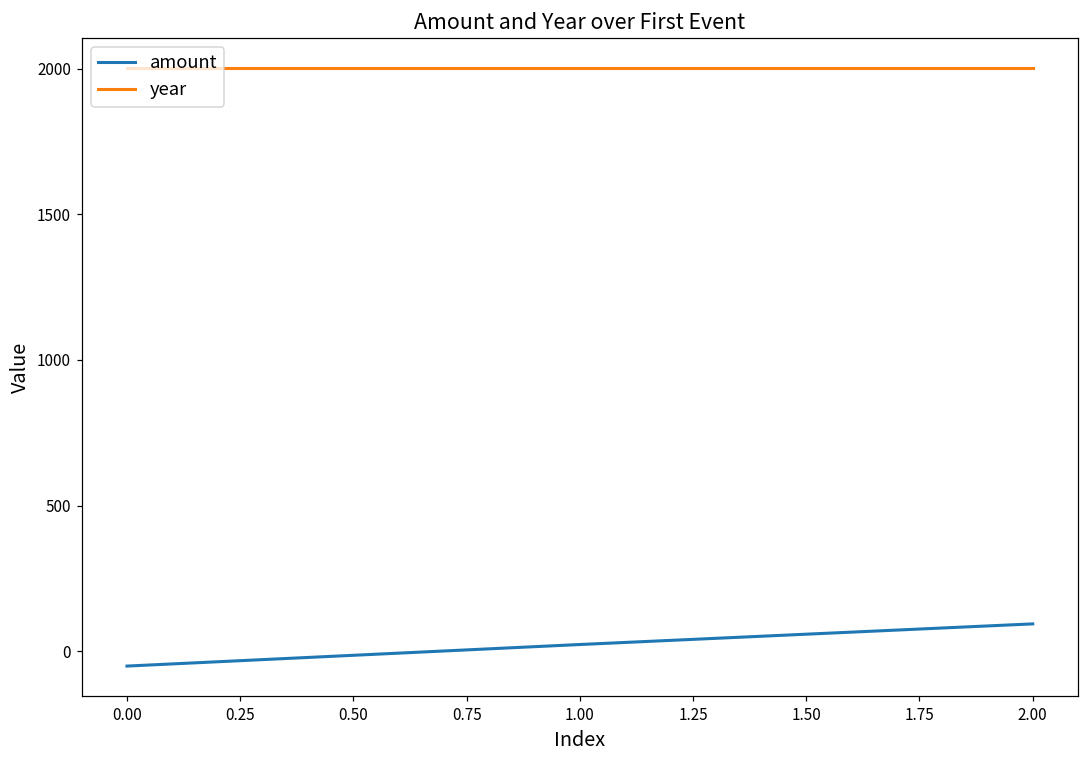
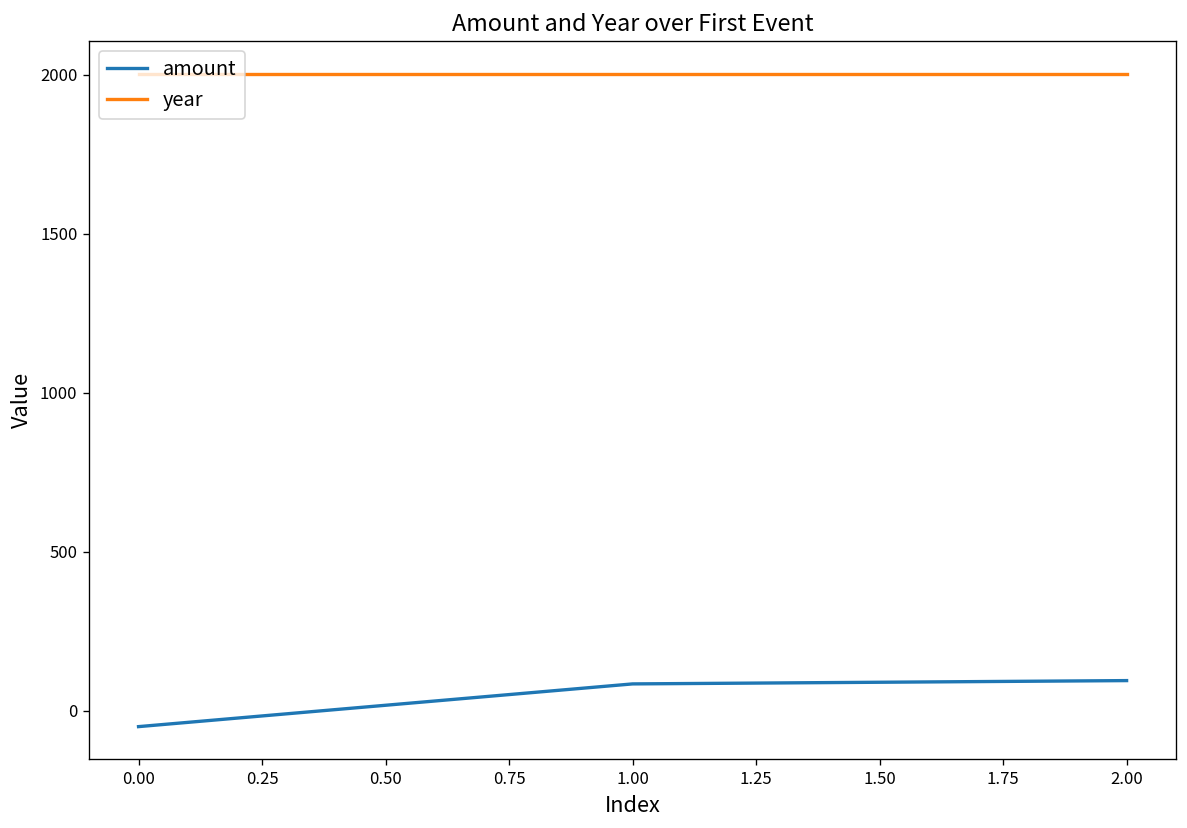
  {
    "amount": {
      "0.00": -50,
-     "1.00": 20,
+     "1.00": 80,
      "2.00": 90
    },
    "year": {
      "1.00": 2000,
      "2.00": 2000
    }
  }
